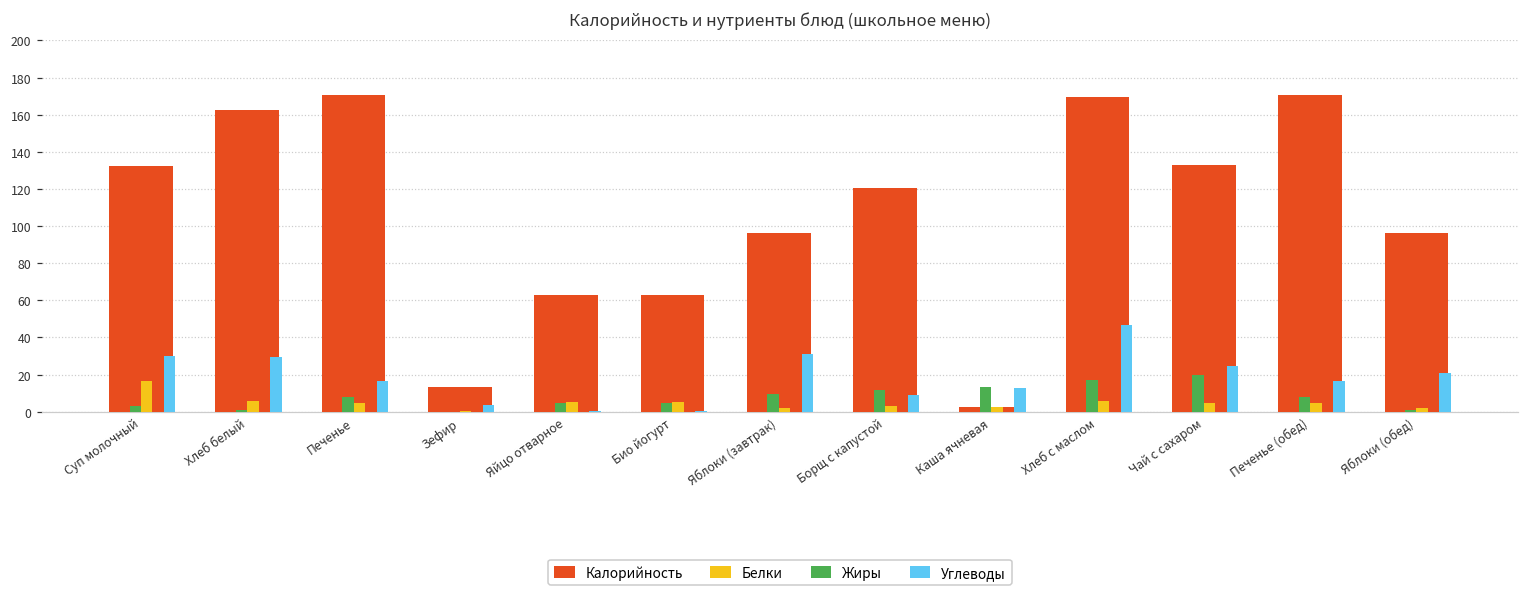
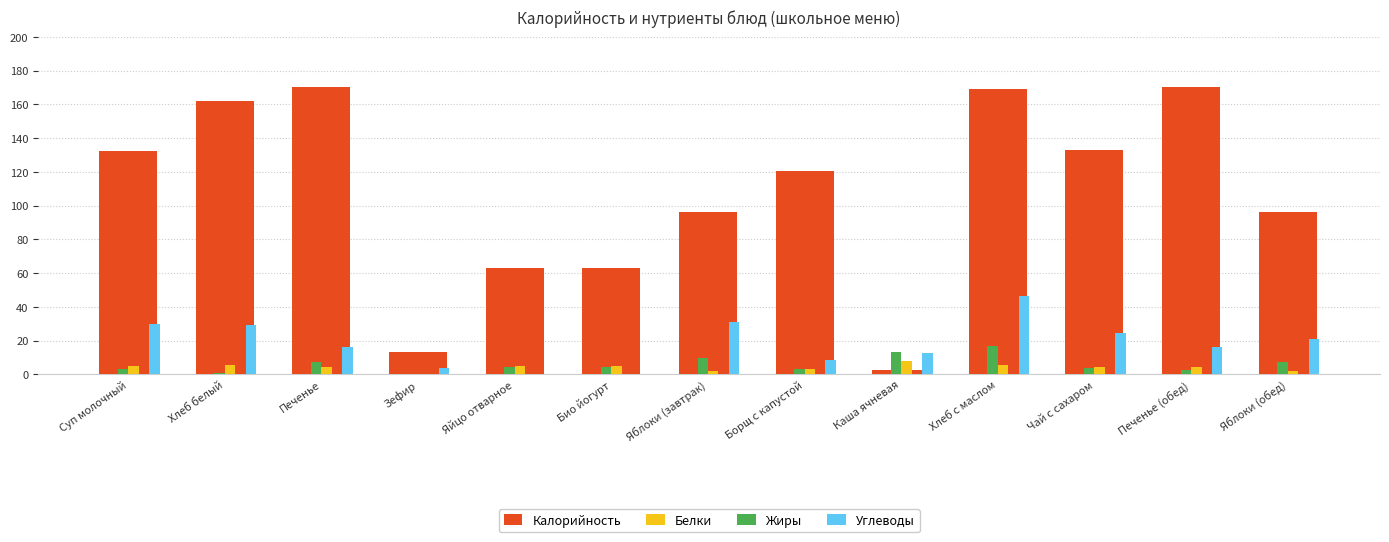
  {
    "Калорийность": {
      "Суп молочный": 132,
      "Хлеб белый": 162,
      "Печенье": 170,
      "Зефир": 13,
      "Яйцо отварное": 63,
      "Био йогурт": 63,
      "Яблоки (завтрак)": 96,
      "Борщ с капустой": 121,
      "Каша ячневая": 3,
      "Хлеб с маслом": 169,
      "Чай с сахаром": 133,
      "Печенье (обед)": 170,
      "Яблоки (обед)": 96
    },
    "Белки": {
-     "Суп молочный": 17,
-     "Каша ячневая": 3
+     "Суп молочный": 5,
+     "Каша ячневая": 8
    },
    "Жиры": {
-     "Борщ с капустой": 12,
+     "Борщ с капустой": 3,
      "Каша ячневая": 13,
-     "Чай с сахаром": 20,
-     "Печенье (обед)": 8,
-     "Яблоки (обед)": 1
+     "Чай с сахаром": 4,
+     "Печенье (обед)": 3,
+     "Яблоки (обед)": 8
    },
    "Углеводы": {
      "Каша ячневая": 13
    }
  }
